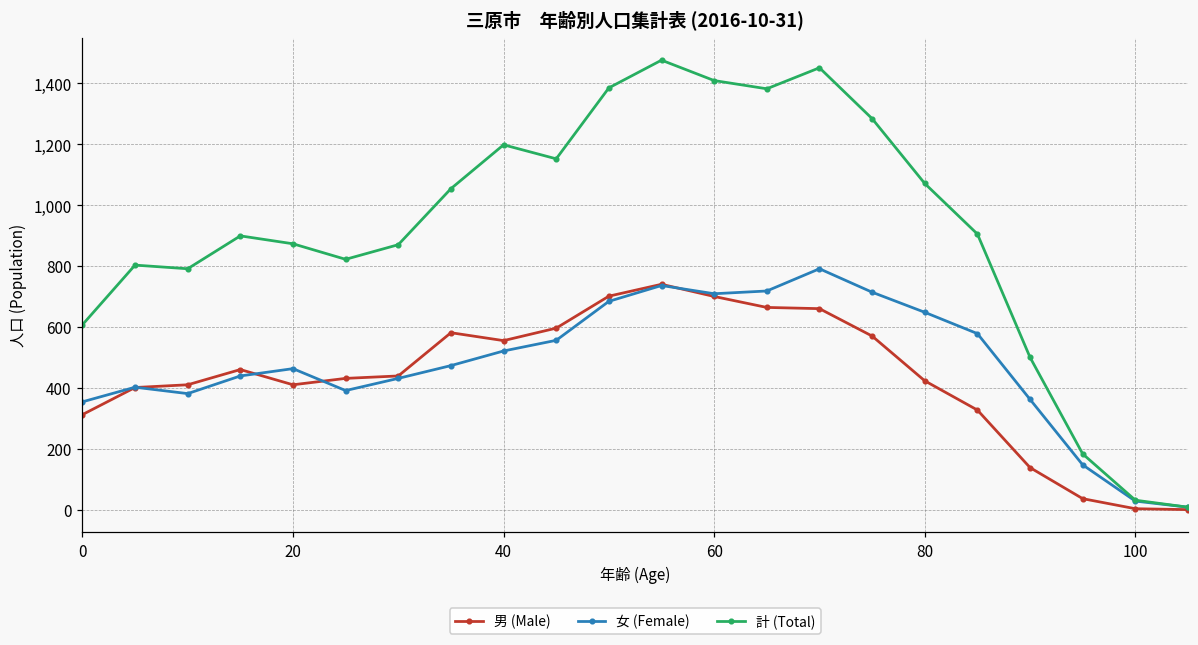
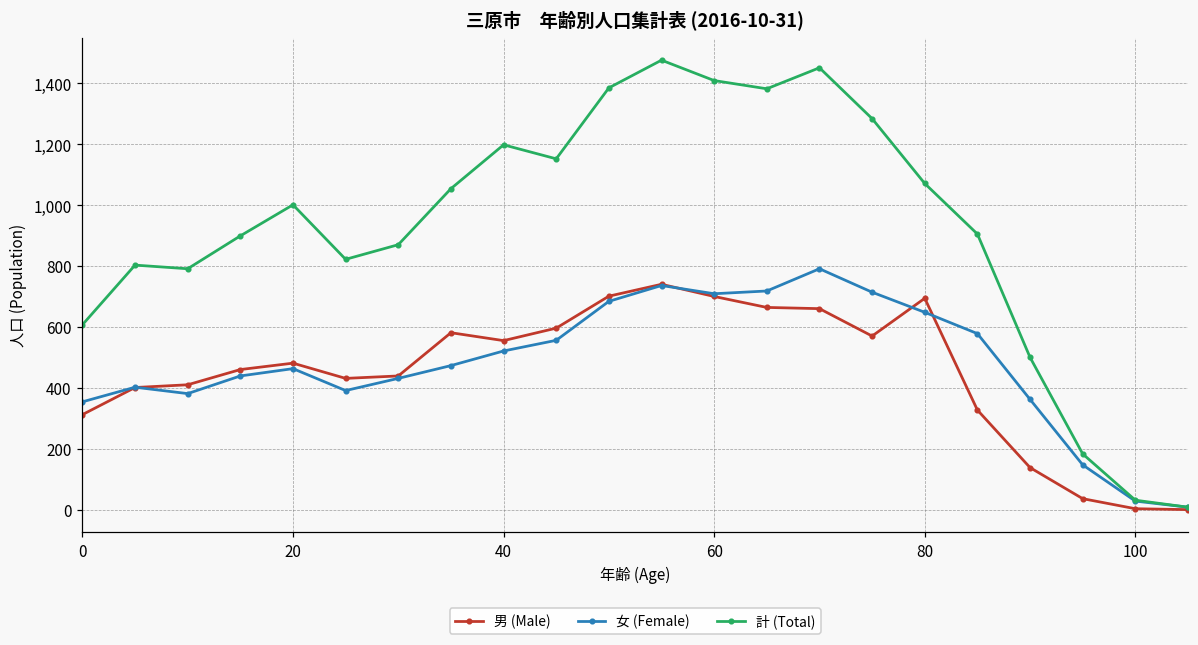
  {
    "男 (Male)": {
      "0": "310",
-     "20": "410",
+     "20": "480",
      "40": "560",
-     "80": "420",
+     "80": "690",
      "100": "0"
    },
    "女 (Female)": {
      "0": "350",
      "20": "460",
      "40": "520",
      "80": "650"
    },
    "計 (Total)": {
      "0": "610",
-     "20": "870",
+     "20": "1,000",
      "40": "1,200",
      "60": "1,410",
      "80": "1,070"
    }
  }
